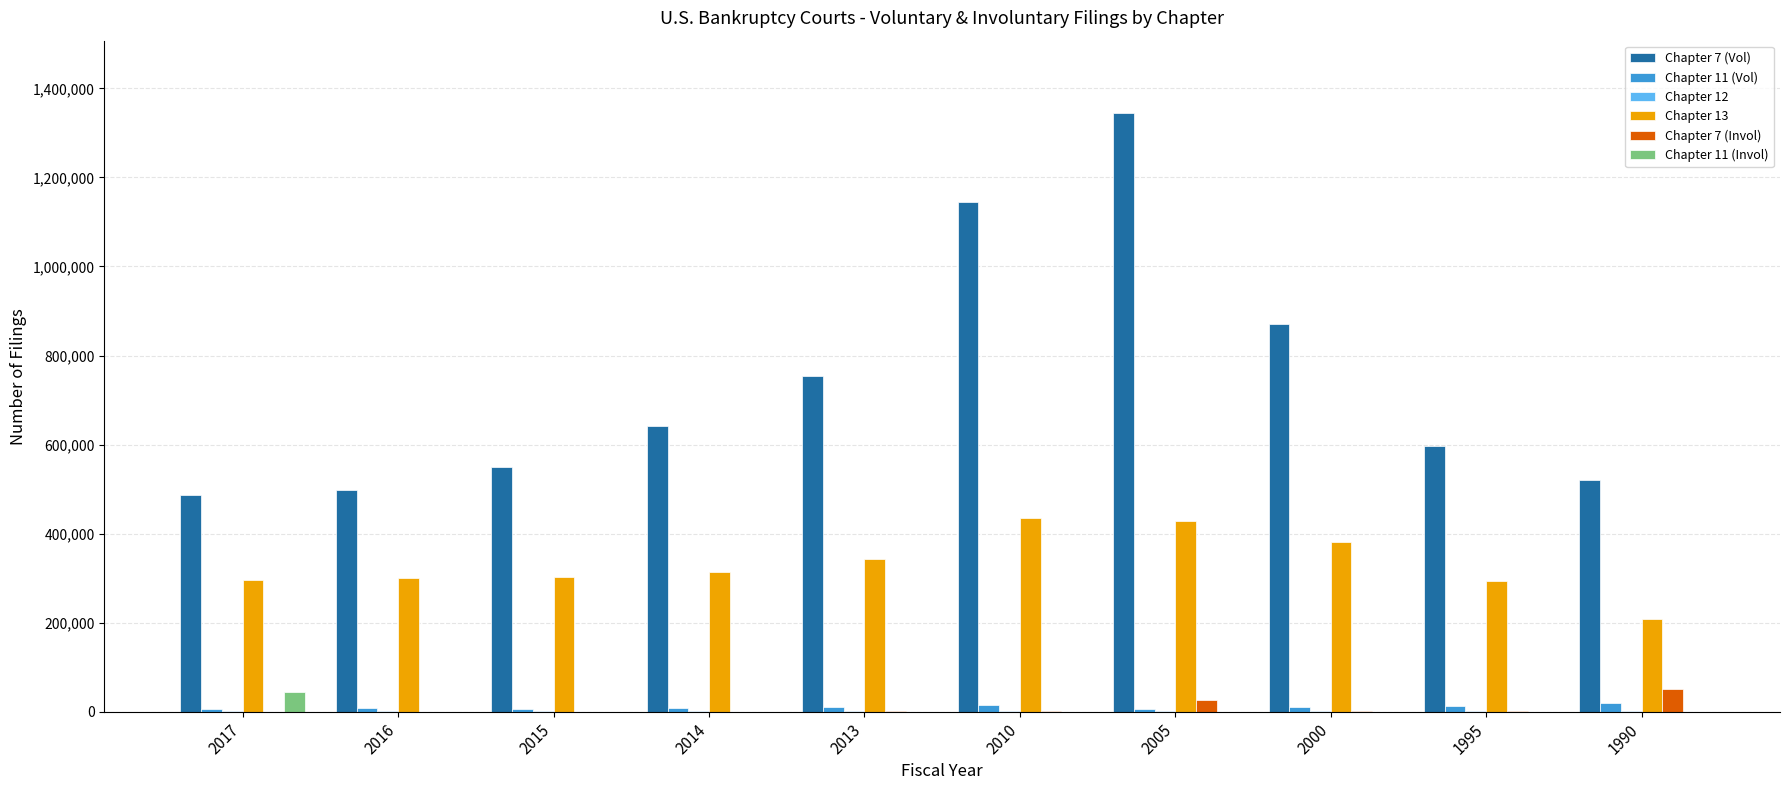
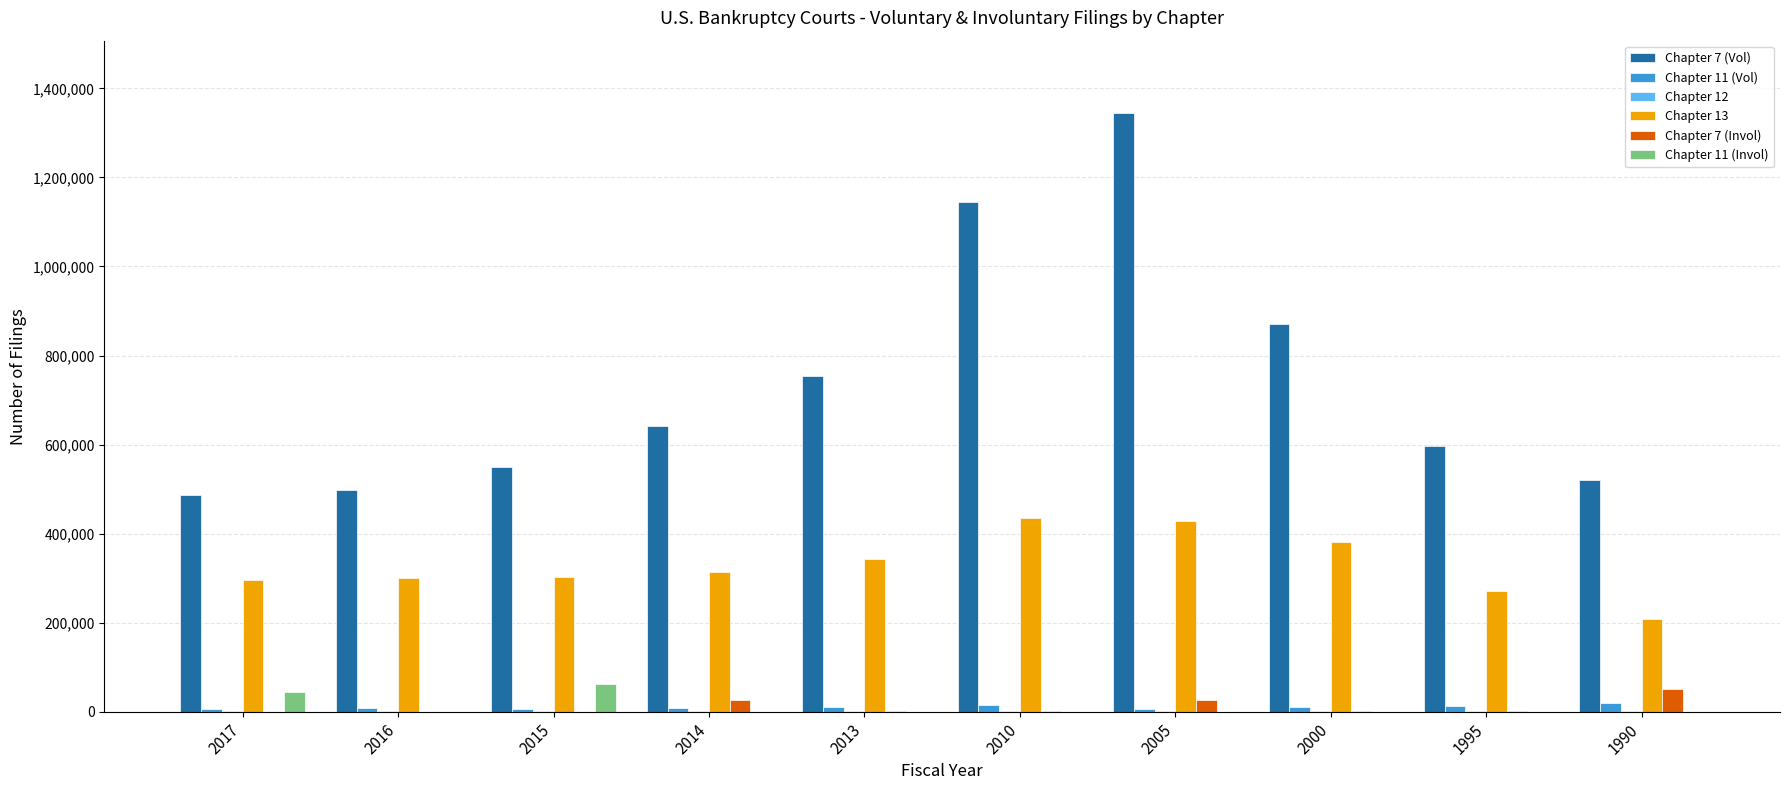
  {
    "Chapter 7 (Vol)": {
      "2017": "490,000",
      "2016": "500,000",
      "2015": "550,000",
      "2014": "640,000",
      "2013": "750,000",
      "2010": "1,150,000",
      "2005": "1,350,000",
      "2000": "870,000",
      "1995": "600,000",
      "1990": "520,000"
    },
    "Chapter 13": {
      "2017": "300,000",
      "2016": "300,000",
      "2015": "300,000",
      "2014": "310,000",
      "2013": "340,000",
      "2010": "430,000",
      "2005": "430,000",
      "2000": "380,000",
-     "1995": "290,000",
+     "1995": "270,000",
      "1990": "210,000"
    },
    "Chapter 7 (Invol)": {
-     "2014": "0",
+     "2014": "30,000",
      "2005": "30,000",
      "1990": "50,000"
    },
    "Chapter 11 (Invol)": {
      "2017": "40,000",
-     "2015": "0"
+     "2015": "60,000"
    }
  }
